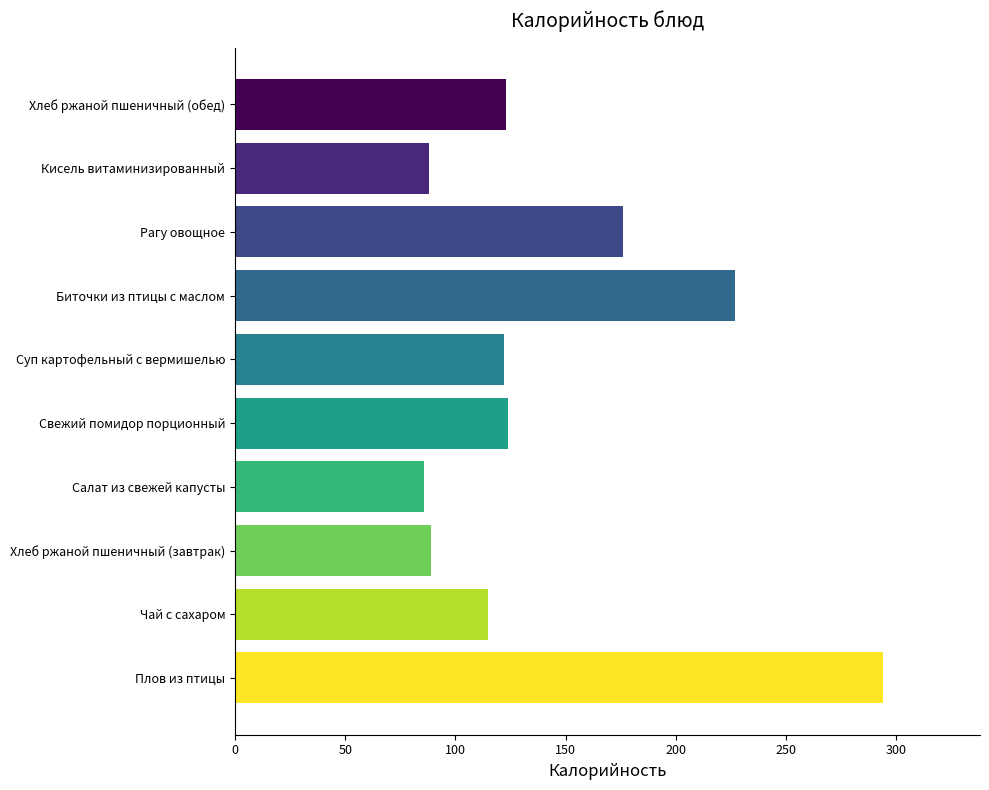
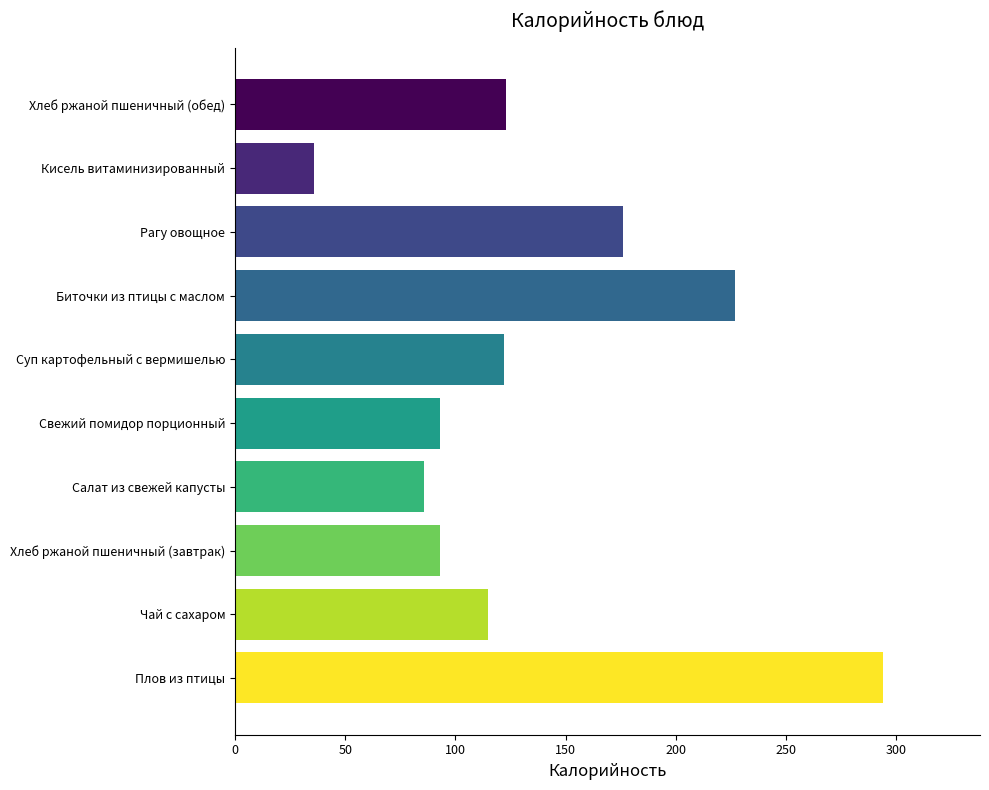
  {
    "Хлеб ржаной пшеничный (обед)": 123,
-   "Кисель витаминизированный": 88,
+   "Кисель витаминизированный": 36,
    "Рагу овощное": 176,
    "Биточки из птицы с маслом": 227,
    "Суп картофельный с вермишелью": 122,
-   "Свежий помидор порционный": 124,
+   "Свежий помидор порционный": 93,
    "Салат из свежей капусты": 86,
-   "Хлеб ржаной пшеничный (завтрак)": 89,
+   "Хлеб ржаной пшеничный (завтрак)": 93,
    "Чай с сахаром": 115,
    "Плов из птицы": 294
  }
